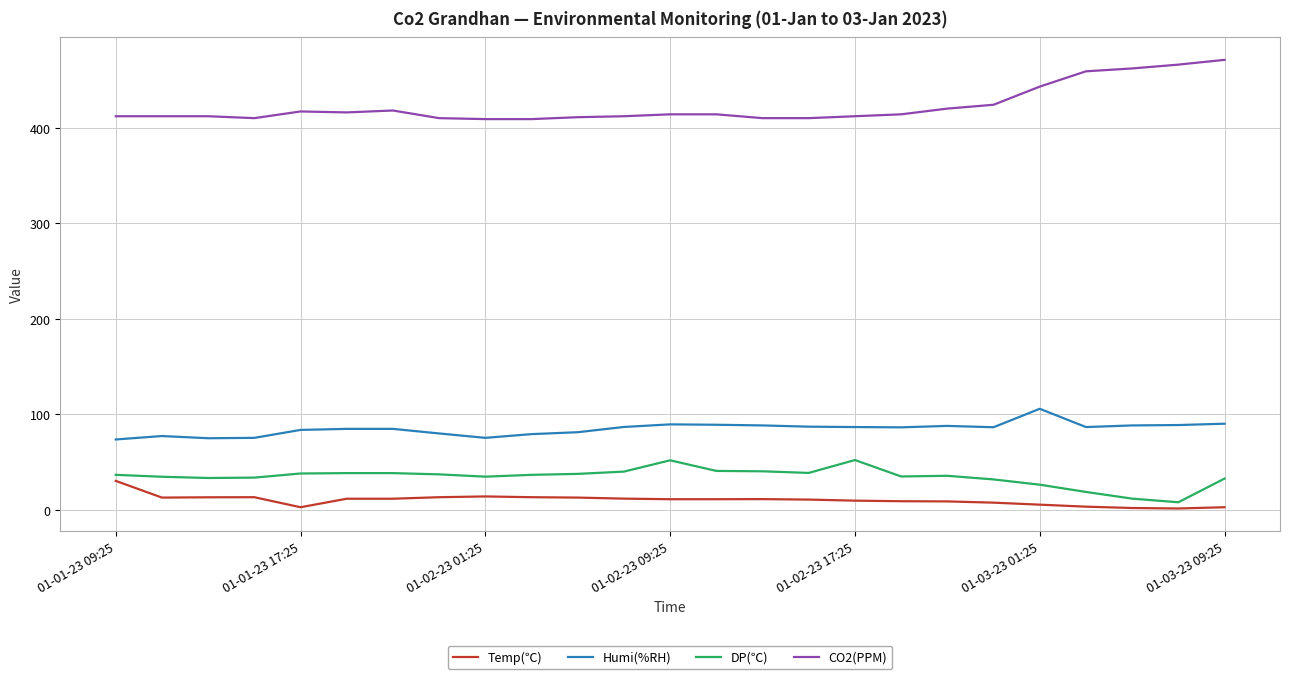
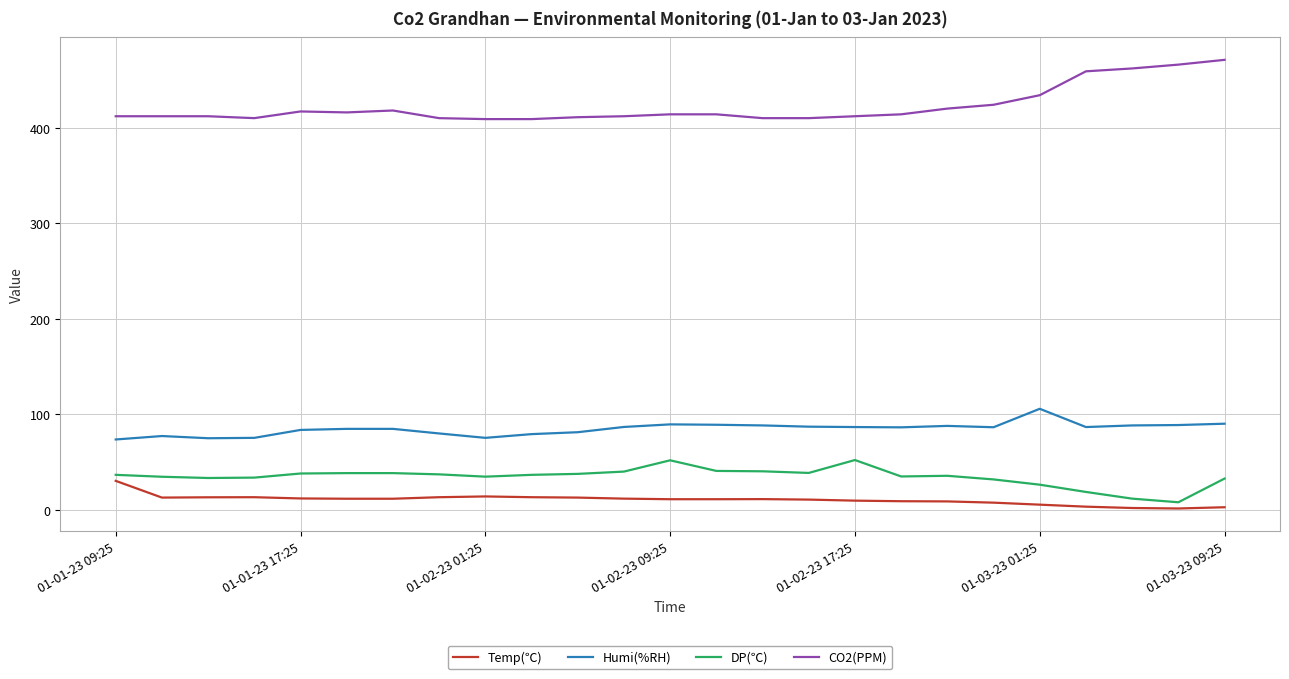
  {
    "Temp(℃)": {
      "01-01-23 09:25": 30,
-     "01-01-23 17:25": 0,
+     "01-01-23 17:25": 10,
      "01-02-23 01:25": 10,
      "01-02-23 09:25": 10,
      "01-02-23 17:25": 10,
      "01-03-23 01:25": 10,
      "01-03-23 09:25": 0
    },
    "Humi(%RH)": {
      "01-01-23 09:25": 70,
      "01-01-23 17:25": 80,
      "01-02-23 01:25": 80,
      "01-02-23 09:25": 90,
      "01-02-23 17:25": 90,
      "01-03-23 01:25": 110,
      "01-03-23 09:25": 90
    },
    "DP(℃)": {
      "01-01-23 09:25": 40,
      "01-01-23 17:25": 40,
      "01-02-23 01:25": 30,
      "01-02-23 09:25": 50,
      "01-02-23 17:25": 50,
      "01-03-23 01:25": 30,
      "01-03-23 09:25": 30
    },
    "CO2(PPM)": {
      "01-01-23 09:25": 410,
      "01-01-23 17:25": 420,
      "01-02-23 01:25": 410,
      "01-02-23 09:25": 410,
      "01-02-23 17:25": 410,
-     "01-03-23 01:25": 440,
+     "01-03-23 01:25": 430,
      "01-03-23 09:25": 470
    }
  }
